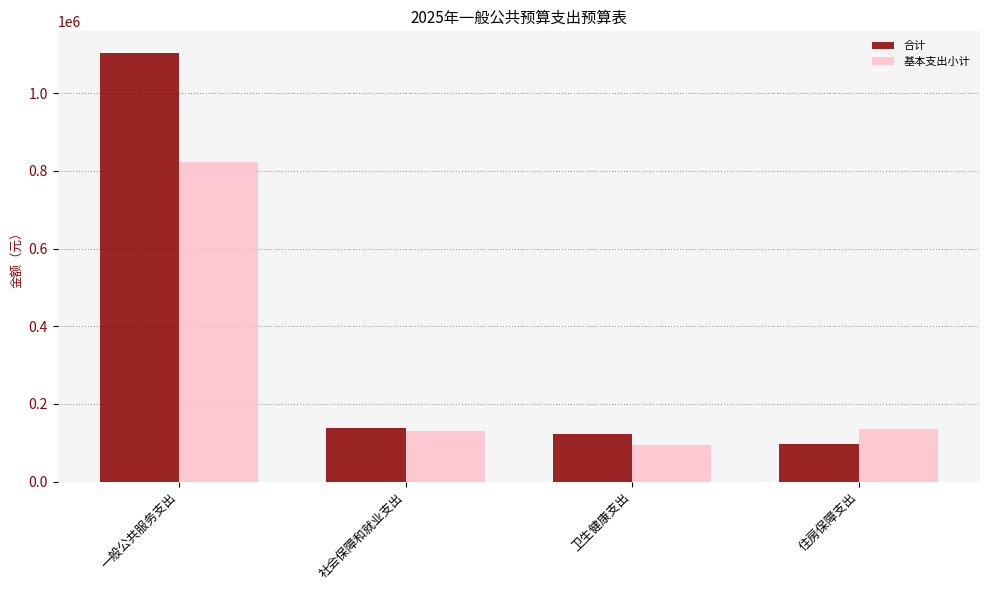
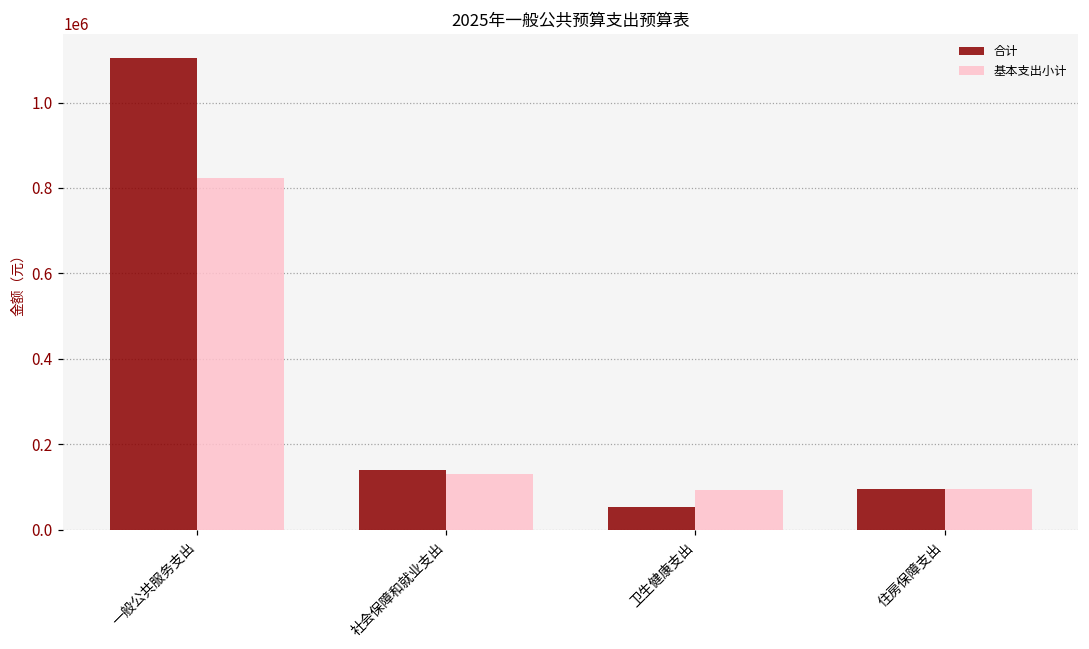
  {
    "合计": {
      "一般公共服务支出": 1100000,
      "社会保障和就业支出": 140000,
-     "卫生健康支出": 120000,
+     "卫生健康支出": 50000,
      "住房保障支出": 100000
    },
    "基本支出小计": {
      "一般公共服务支出": 820000,
      "社会保障和就业支出": 130000,
      "卫生健康支出": 90000,
-     "住房保障支出": 140000
+     "住房保障支出": 100000
    }
  }
